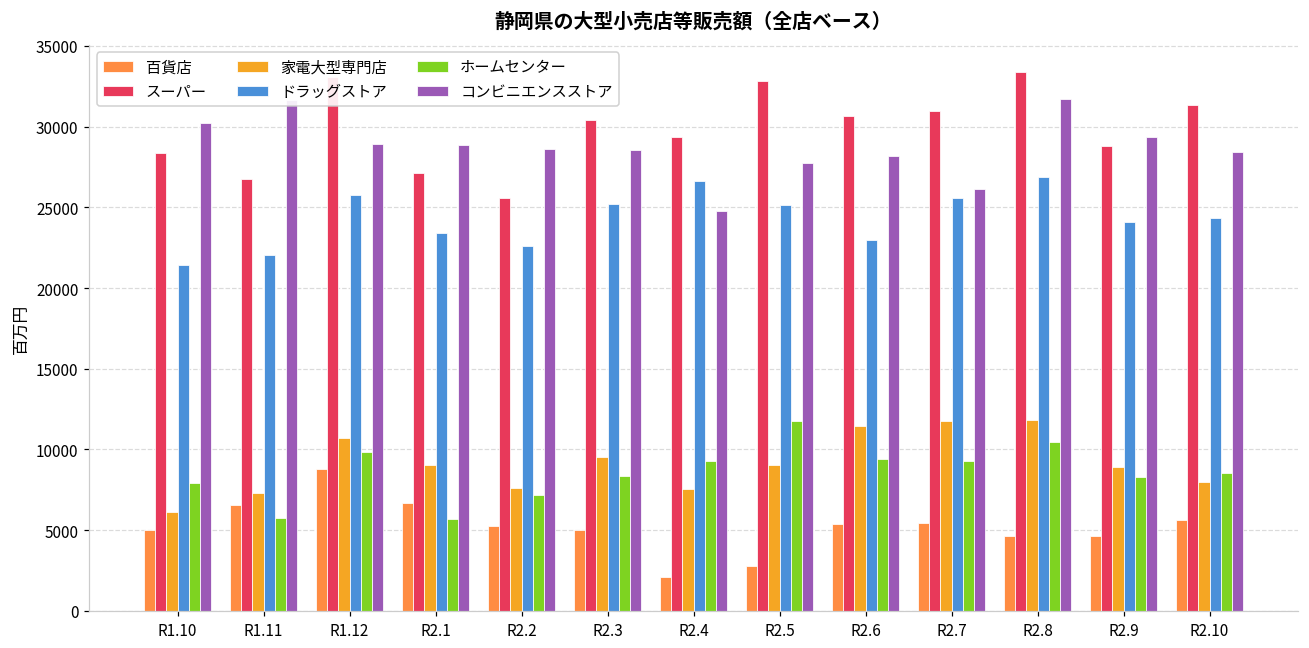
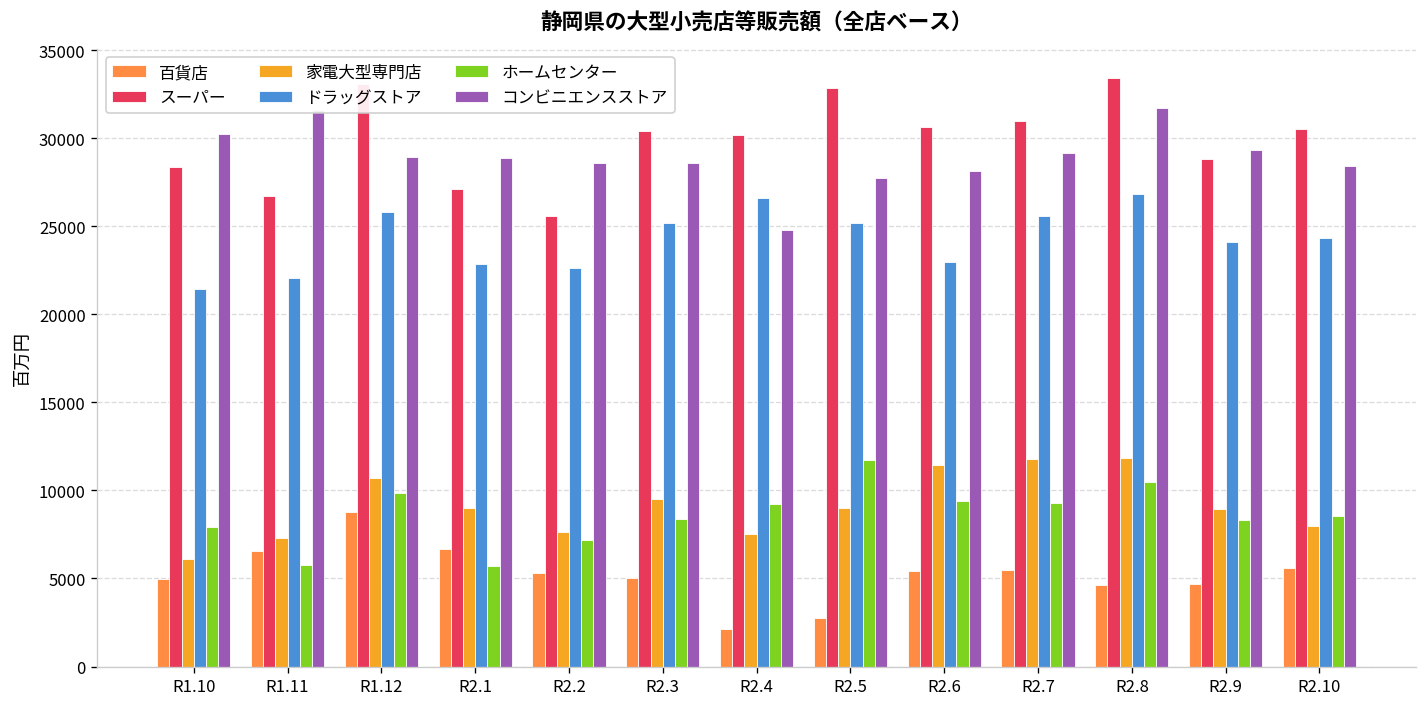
  {
    "スーパー": {
      "R1.10": 28400,
      "R1.11": 26700,
      "R2.1": 27100,
      "R2.2": 25600,
      "R2.3": 30400,
-     "R2.4": 29300,
+     "R2.4": 30200,
      "R2.5": 32800,
      "R2.6": 30700,
      "R2.7": 31000,
      "R2.8": 33400,
      "R2.9": 28800,
-     "R2.10": 31300
+     "R2.10": 30500
    },
    "ドラッグストア": {
      "R1.10": 21400,
      "R1.11": 22000,
      "R1.12": 25800,
-     "R2.1": 23400,
+     "R2.1": 22900,
      "R2.2": 22600,
      "R2.3": 25200,
      "R2.4": 26600,
      "R2.5": 25200,
      "R2.6": 23000,
      "R2.7": 25600,
      "R2.8": 26900,
      "R2.9": 24100,
      "R2.10": 24300
    },
    "ホームセンター": {
      "R1.10": 7900,
      "R1.11": 5800,
      "R1.12": 9800,
      "R2.1": 5700,
      "R2.2": 7200,
      "R2.3": 8400,
      "R2.4": 9300,
      "R2.5": 11700,
      "R2.6": 9400,
      "R2.7": 9300,
      "R2.8": 10500,
      "R2.9": 8300,
      "R2.10": 8500
    },
    "コンビニエンスストア": {
      "R1.10": 30200,
      "R1.12": 28900,
      "R2.1": 28900,
      "R2.2": 28600,
      "R2.3": 28600,
      "R2.4": 24800,
      "R2.5": 27800,
      "R2.6": 28100,
-     "R2.7": 26100,
+     "R2.7": 29100,
      "R2.8": 31700,
      "R2.9": 29300,
      "R2.10": 28400
    }
  }
